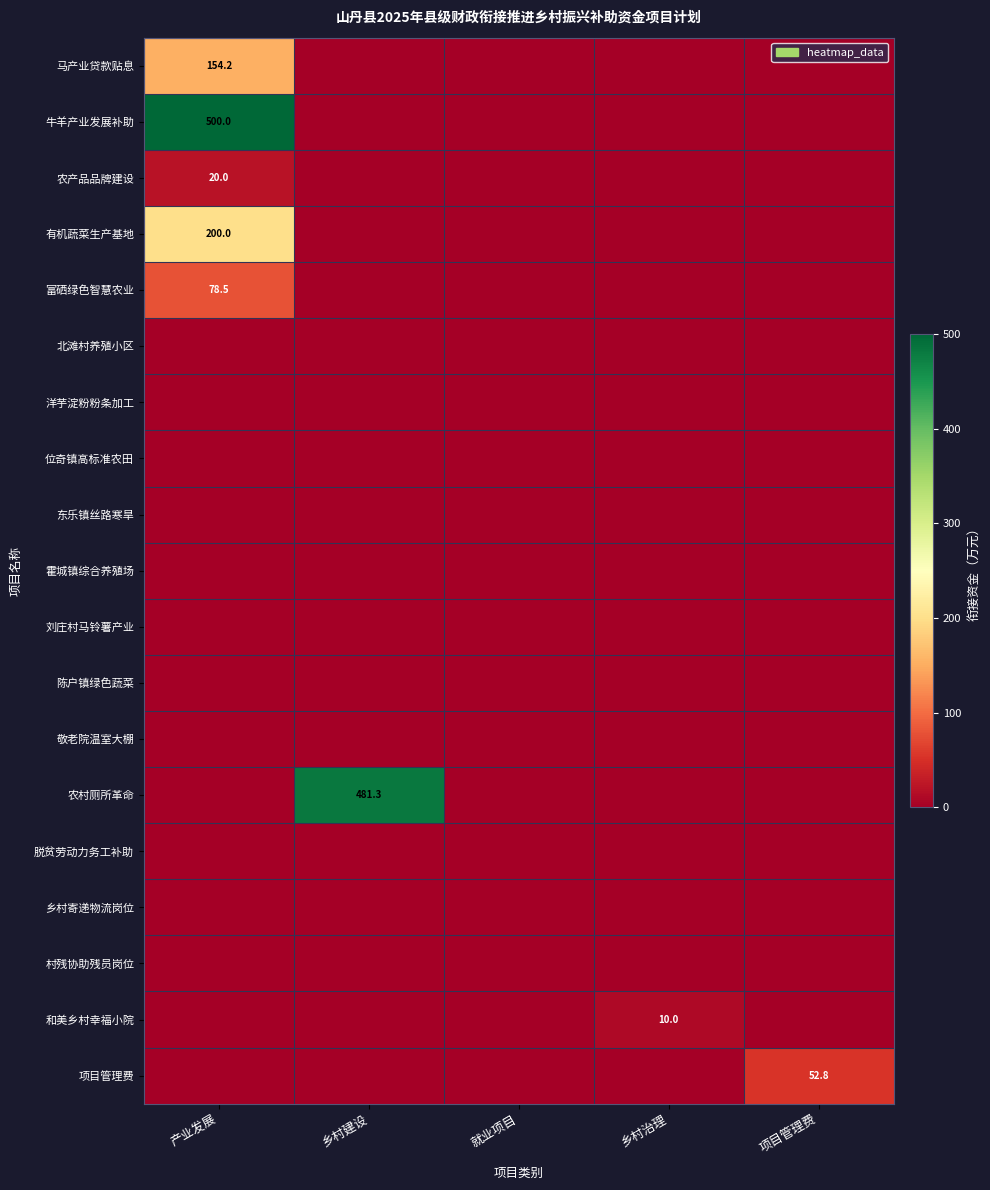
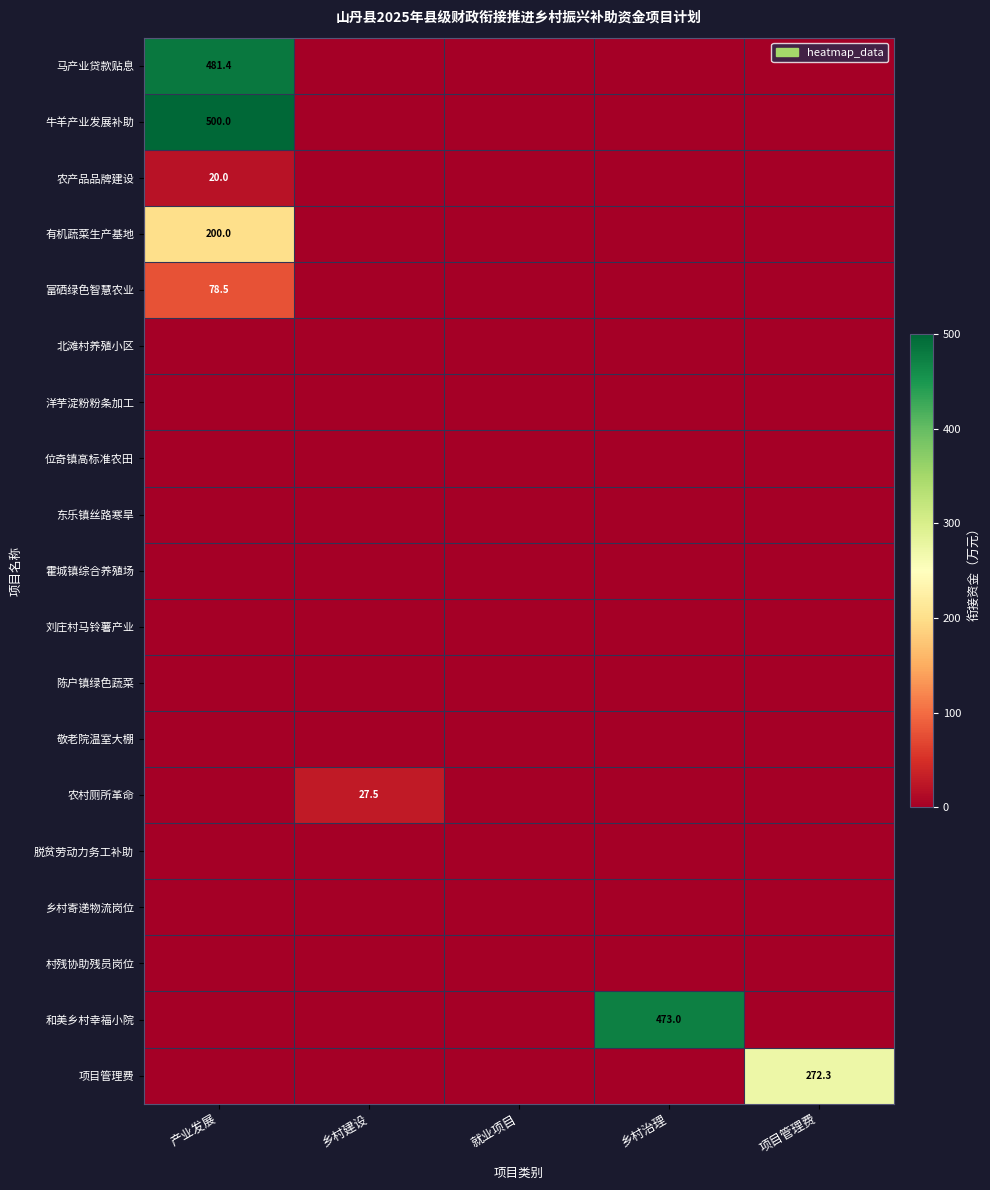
  {
    "马产业贷款贴息": {
-     "产业发展": 154.2
+     "产业发展": 481.4
    },
    "牛羊产业发展补助": {
      "产业发展": 500.0
    },
    "农产品品牌建设": {
      "产业发展": 20.0
    },
    "有机蔬菜生产基地": {
      "产业发展": 200.0
    },
    "富硒绿色智慧农业": {
      "产业发展": 78.5
    },
    "农村厕所革命": {
-     "乡村建设": 481.3
+     "乡村建设": 27.5
    },
    "和美乡村幸福小院": {
-     "乡村治理": 10.0
+     "乡村治理": 473.0
    },
    "项目管理费": {
-     "项目管理费": 52.8
+     "项目管理费": 272.3
    }
  }
